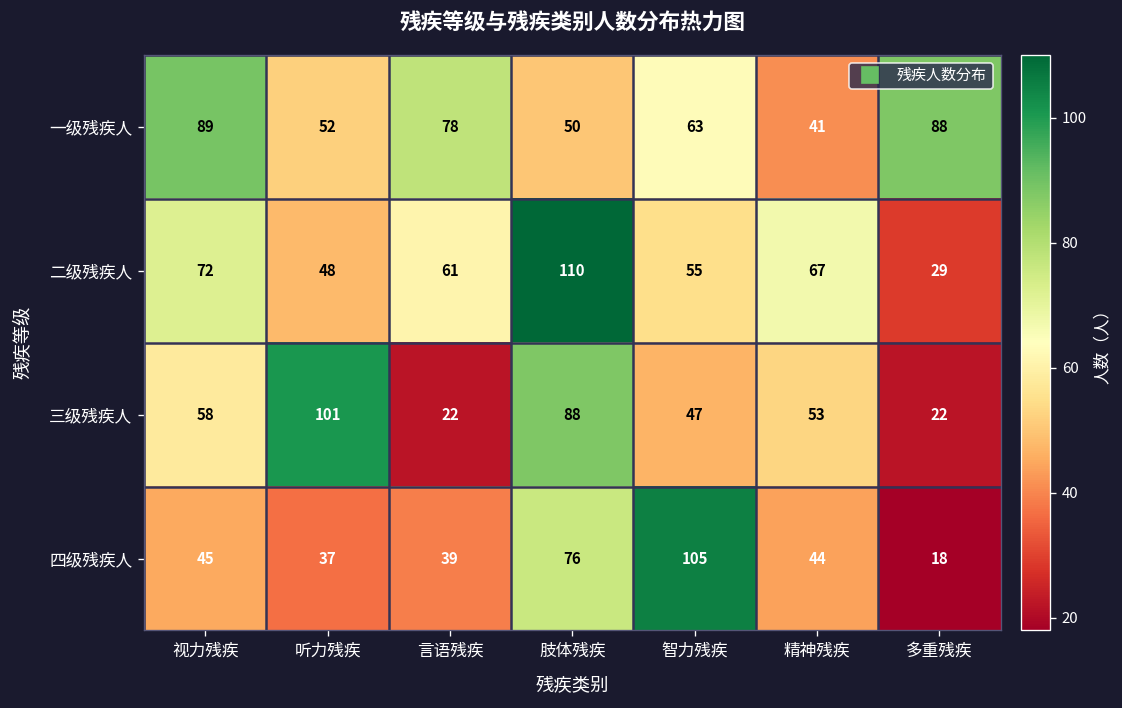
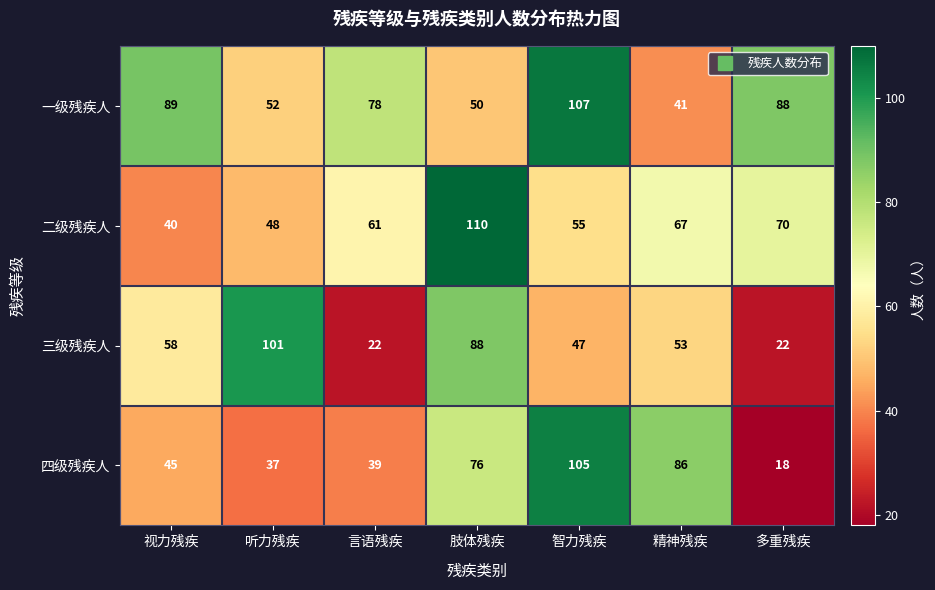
  {
    "一级残疾人": {
      "视力残疾": 89,
      "听力残疾": 52,
      "言语残疾": 78,
      "肢体残疾": 50,
-     "智力残疾": 63,
+     "智力残疾": 107,
      "精神残疾": 41,
      "多重残疾": 88
    },
    "二级残疾人": {
-     "视力残疾": 72,
+     "视力残疾": 40,
      "听力残疾": 48,
      "言语残疾": 61,
      "肢体残疾": 110,
      "智力残疾": 55,
      "精神残疾": 67,
-     "多重残疾": 29
+     "多重残疾": 70
    },
    "三级残疾人": {
      "视力残疾": 58,
      "听力残疾": 101,
      "言语残疾": 22,
      "肢体残疾": 88,
      "智力残疾": 47,
      "精神残疾": 53,
      "多重残疾": 22
    },
    "四级残疾人": {
      "视力残疾": 45,
      "听力残疾": 37,
      "言语残疾": 39,
      "肢体残疾": 76,
      "智力残疾": 105,
-     "精神残疾": 44,
+     "精神残疾": 86,
      "多重残疾": 18
    }
  }
